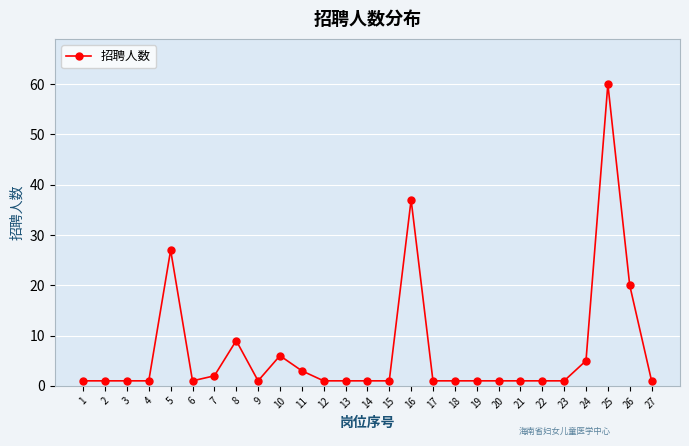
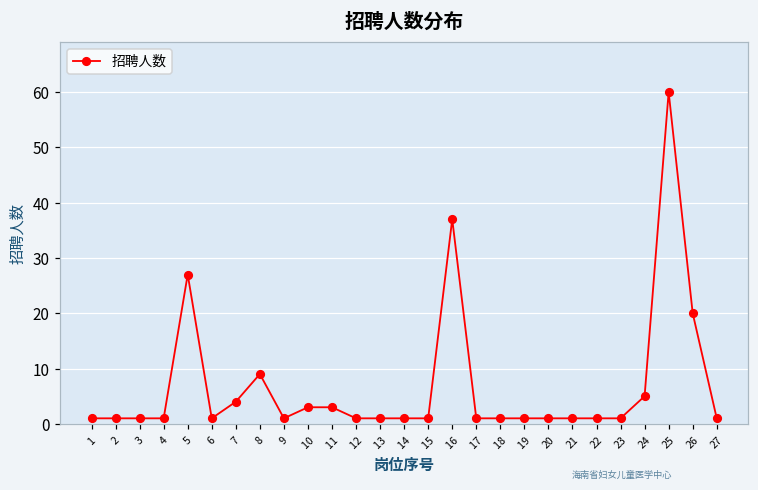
  {
    "1": 1,
    "2": 1,
    "3": 1,
    "4": 1,
    "5": 27,
    "6": 1,
-   "7": 2,
+   "7": 4,
    "8": 9,
    "9": 1,
-   "10": 6,
+   "10": 3,
    "11": 3,
    "12": 1,
    "13": 1,
    "14": 1,
    "15": 1,
    "16": 37,
    "17": 1,
    "18": 1,
    "19": 1,
    "20": 1,
    "21": 1,
    "22": 1,
    "23": 1,
    "24": 5,
    "25": 60,
    "26": 20,
    "27": 1
  }
